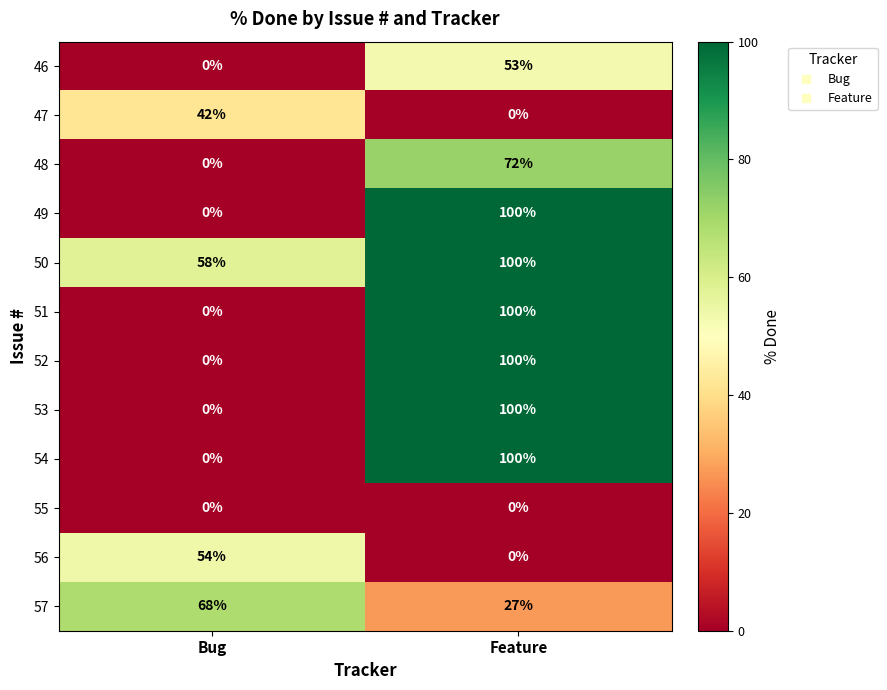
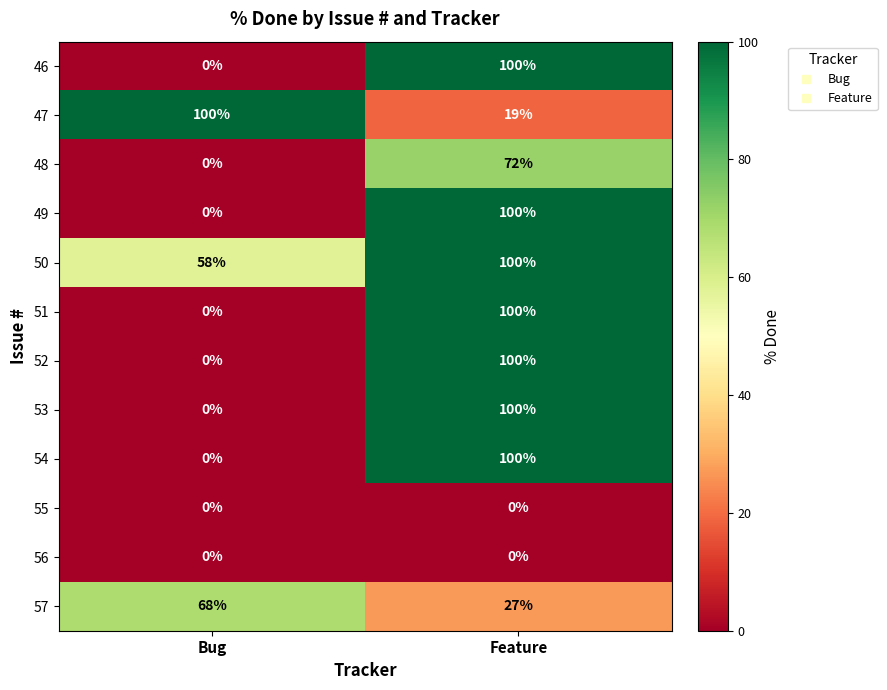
  {
    "46": {
      "Bug": "0%",
-     "Feature": "53%"
+     "Feature": "100%"
    },
    "47": {
-     "Bug": "42%",
-     "Feature": "0%"
+     "Bug": "100%",
+     "Feature": "19%"
    },
    "48": {
      "Bug": "0%",
      "Feature": "72%"
    },
    "49": {
      "Bug": "0%",
      "Feature": "100%"
    },
    "50": {
      "Bug": "58%",
      "Feature": "100%"
    },
    "51": {
      "Bug": "0%",
      "Feature": "100%"
    },
    "52": {
      "Bug": "0%",
      "Feature": "100%"
    },
    "53": {
      "Bug": "0%",
      "Feature": "100%"
    },
    "54": {
      "Bug": "0%",
      "Feature": "100%"
    },
    "55": {
      "Bug": "0%",
      "Feature": "0%"
    },
    "56": {
-     "Bug": "54%",
+     "Bug": "0%",
      "Feature": "0%"
    },
    "57": {
      "Bug": "68%",
      "Feature": "27%"
    }
  }
